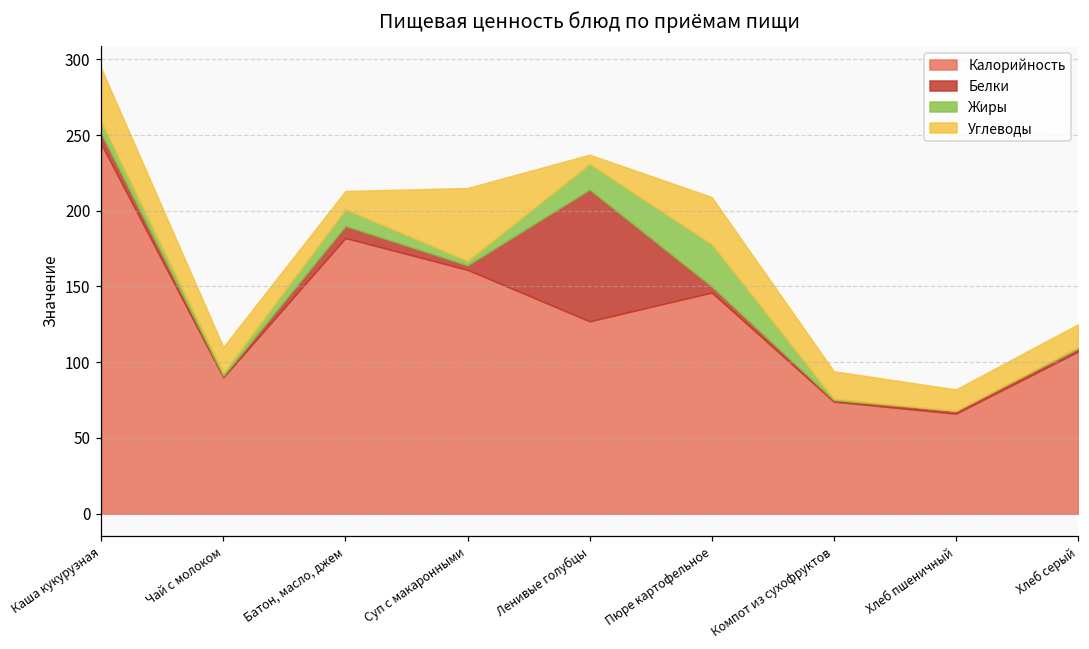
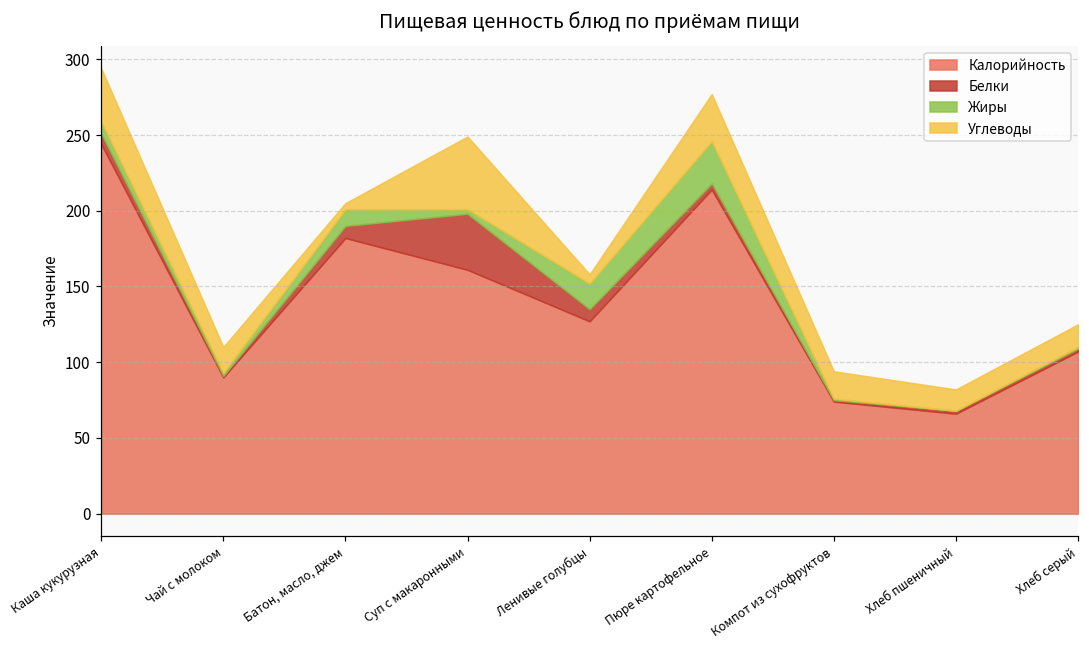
  {
    "Калорийность": {
      "Каша кукурузная": 244,
      "Батон, масло, джем": 182,
      "Суп с макаронными": 161,
      "Ленивые голубцы": 127,
-     "Пюре картофельное": 146,
+     "Пюре картофельное": 214,
      "Хлеб пшеничный": 66,
      "Хлеб серый": 107
    },
    "Белки": {
      "Каша кукурузная": 7,
      "Батон, масло, джем": 8,
-     "Суп с макаронными": 3,
-     "Ленивые голубцы": 87,
+     "Суп с макаронными": 37,
+     "Ленивые голубцы": 8,
      "Пюре картофельное": 4
    },
    "Жиры": {
      "Каша кукурузная": 8,
      "Чай с молоком": 2,
      "Батон, масло, джем": 11,
      "Суп с макаронными": 3,
      "Ленивые голубцы": 17,
      "Пюре картофельное": 28
    },
    "Углеводы": {
      "Каша кукурузная": 35,
      "Чай с молоком": 17,
-     "Батон, масло, джем": 12,
+     "Батон, масло, джем": 4,
      "Суп с макаронными": 48,
      "Ленивые голубцы": 6,
      "Пюре картофельное": 31,
      "Компот из сухофруктов": 18,
      "Хлеб пшеничный": 14,
      "Хлеб серый": 15
    }
  }
